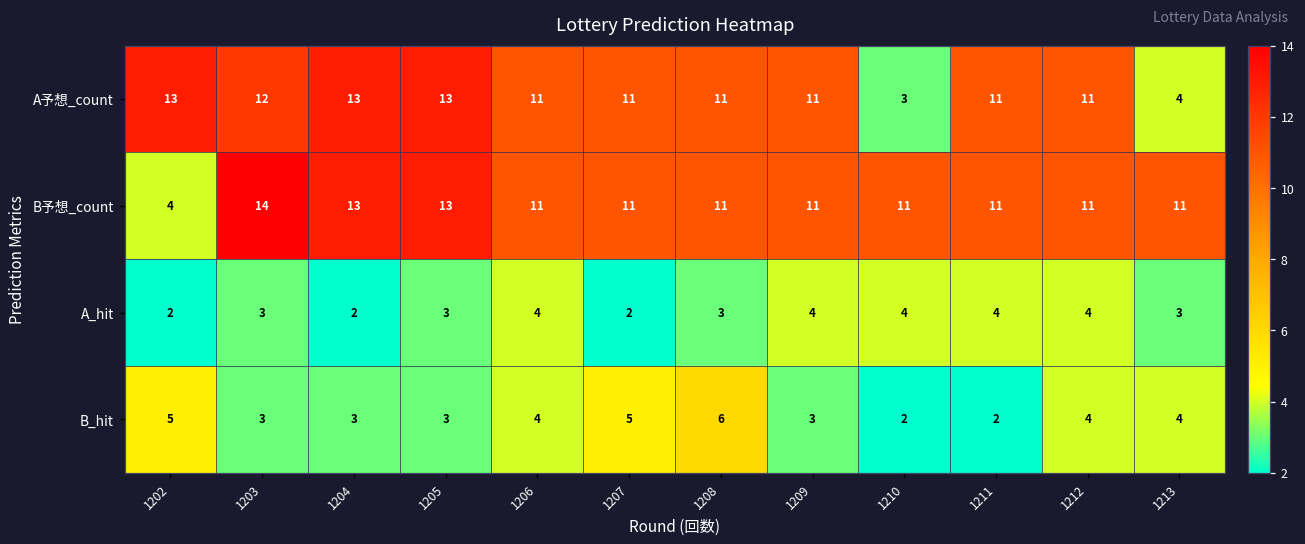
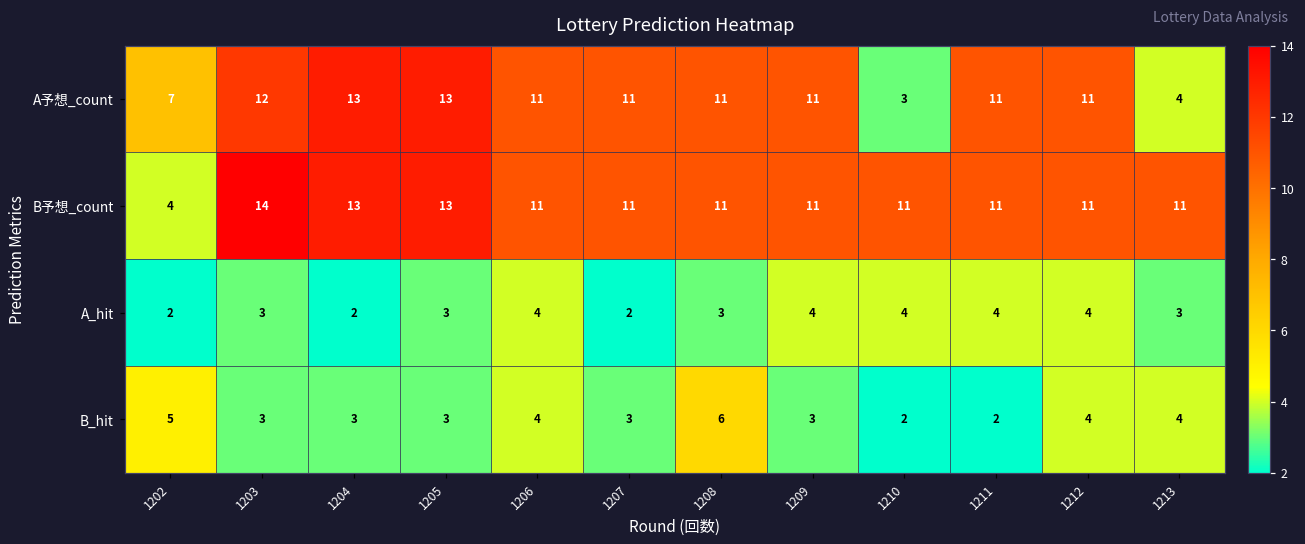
  {
    "A予想_count": {
-     "1202": 13,
+     "1202": 7,
      "1203": 12,
      "1204": 13,
      "1205": 13,
      "1206": 11,
      "1207": 11,
      "1208": 11,
      "1209": 11,
      "1210": 3,
      "1211": 11,
      "1212": 11,
      "1213": 4
    },
    "B予想_count": {
      "1202": 4,
      "1203": 14,
      "1204": 13,
      "1205": 13,
      "1206": 11,
      "1207": 11,
      "1208": 11,
      "1209": 11,
      "1210": 11,
      "1211": 11,
      "1212": 11,
      "1213": 11
    },
    "A_hit": {
      "1202": 2,
      "1203": 3,
      "1204": 2,
      "1205": 3,
      "1206": 4,
      "1207": 2,
      "1208": 3,
      "1209": 4,
      "1210": 4,
      "1211": 4,
      "1212": 4,
      "1213": 3
    },
    "B_hit": {
      "1202": 5,
      "1203": 3,
      "1204": 3,
      "1205": 3,
      "1206": 4,
-     "1207": 5,
+     "1207": 3,
      "1208": 6,
      "1209": 3,
      "1210": 2,
      "1211": 2,
      "1212": 4,
      "1213": 4
    }
  }
